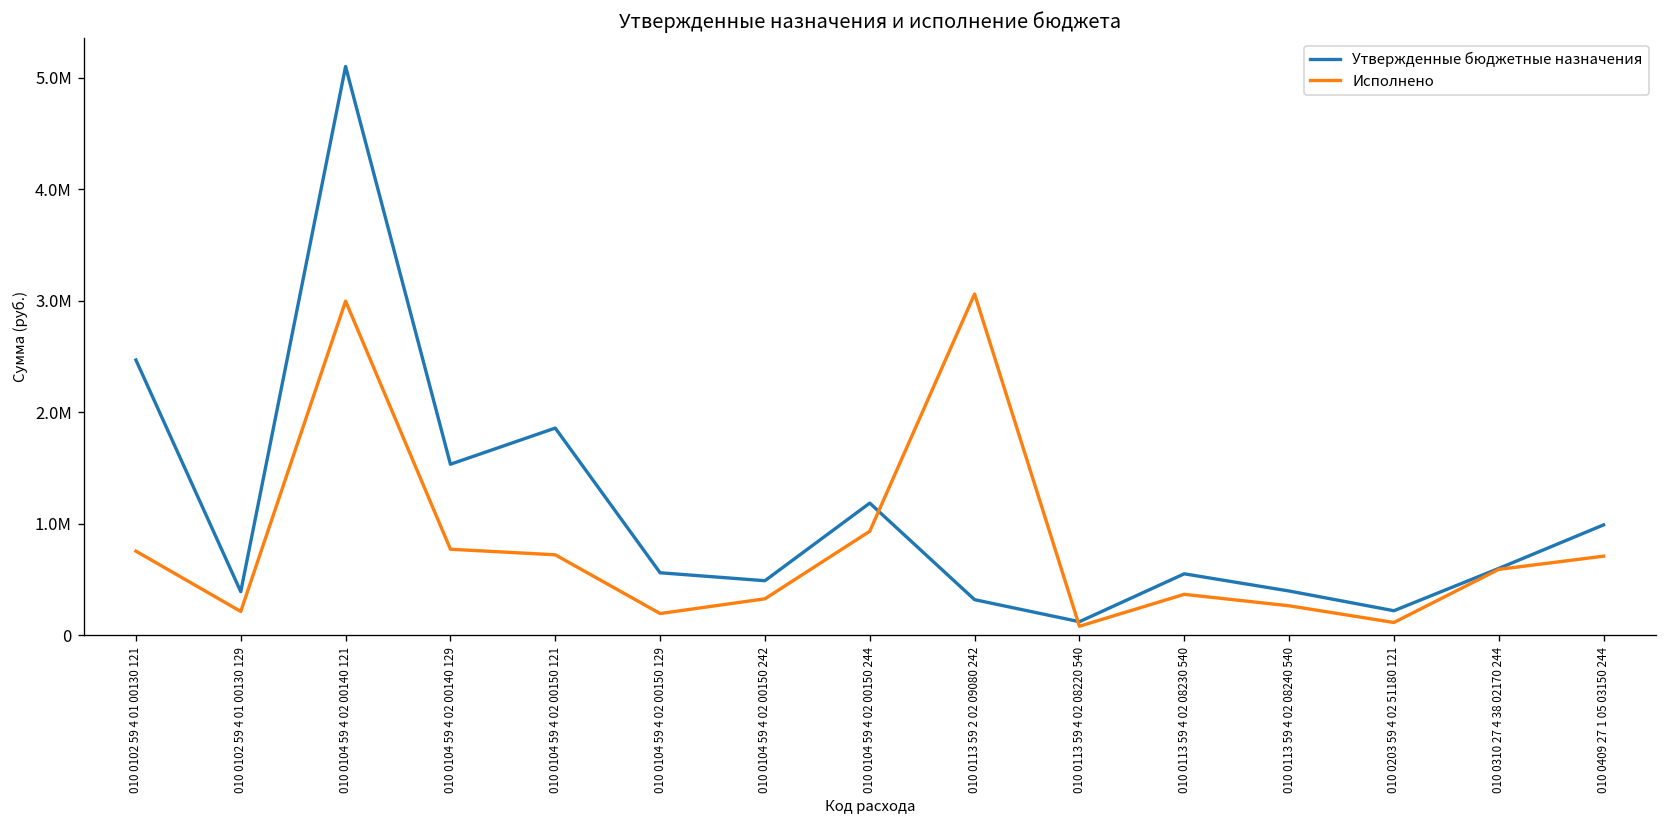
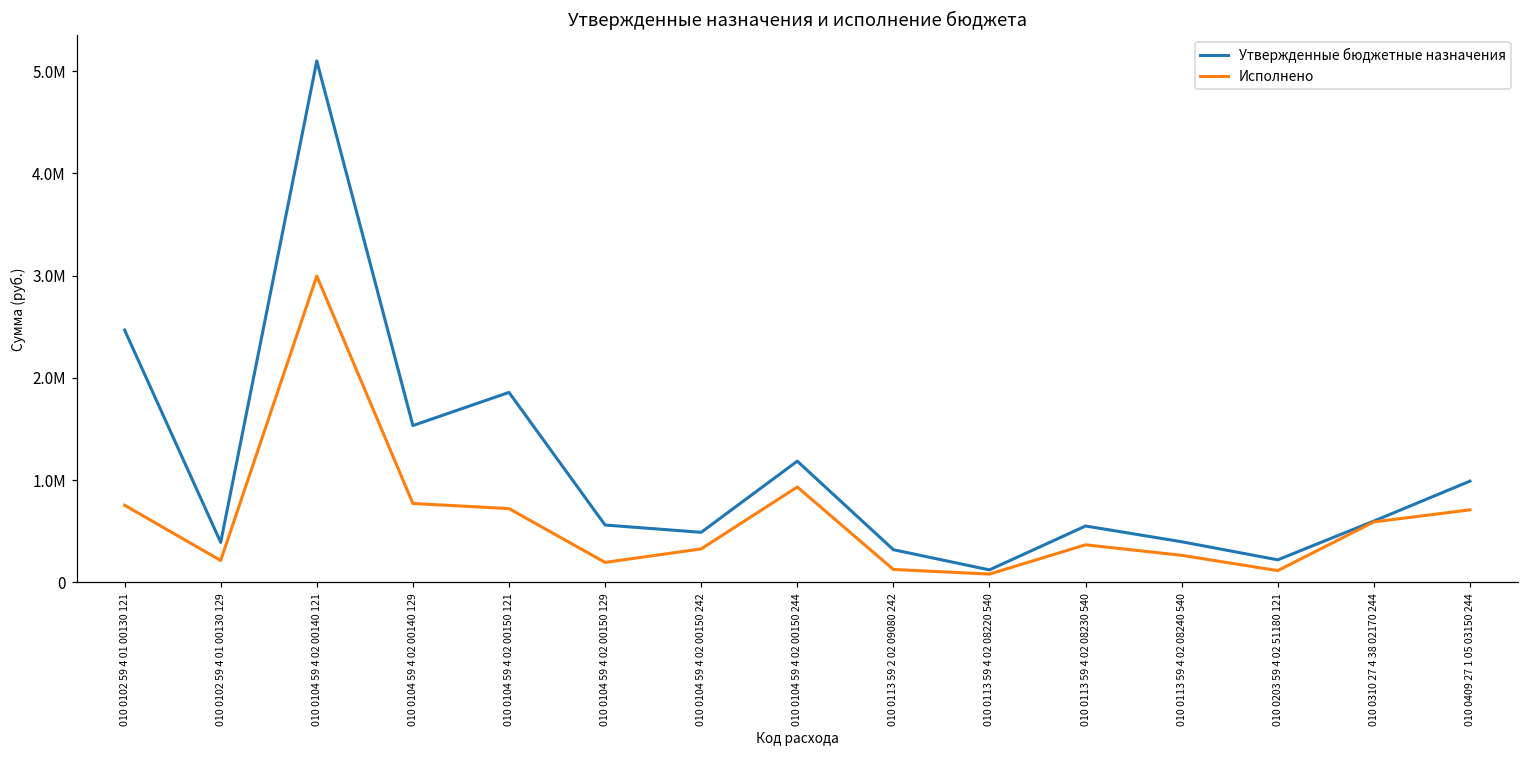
  {
    "Утвержденные бюджетные назначения": {
      "010 0102 59 4 01 00130 121": 2500000,
      "010 0102 59 4 01 00130 129": 400000,
      "010 0104 59 4 02 00140 121": 5100000,
      "010 0104 59 4 02 00140 129": 1500000,
      "010 0104 59 4 02 00150 121": 1900000,
      "010 0104 59 4 02 00150 129": 600000,
      "010 0104 59 4 02 00150 242": 500000,
      "010 0104 59 4 02 00150 244": 1200000,
      "010 0113 59 2 02 09080 242": 300000,
      "010 0113 59 4 02 08220 540": 100000,
      "010 0113 59 4 02 08230 540": 600000,
      "010 0113 59 4 02 08240 540": 400000,
      "010 0203 59 4 02 51180 121": 200000,
      "010 0409 27 1 05 03150 244": 1000000
    },
    "Исполнено": {
      "010 0102 59 4 01 00130 121": 800000,
      "010 0102 59 4 01 00130 129": 200000,
      "010 0104 59 4 02 00140 121": 3000000,
      "010 0104 59 4 02 00140 129": 800000,
      "010 0104 59 4 02 00150 121": 700000,
      "010 0104 59 4 02 00150 129": 200000,
      "010 0104 59 4 02 00150 242": 300000,
      "010 0104 59 4 02 00150 244": 900000,
-     "010 0113 59 2 02 09080 242": 3100000,
+     "010 0113 59 2 02 09080 242": 100000,
      "010 0113 59 4 02 08220 540": 100000,
      "010 0113 59 4 02 08230 540": 400000,
      "010 0113 59 4 02 08240 540": 300000,
      "010 0203 59 4 02 51180 121": 100000,
      "010 0409 27 1 05 03150 244": 700000
    }
  }
